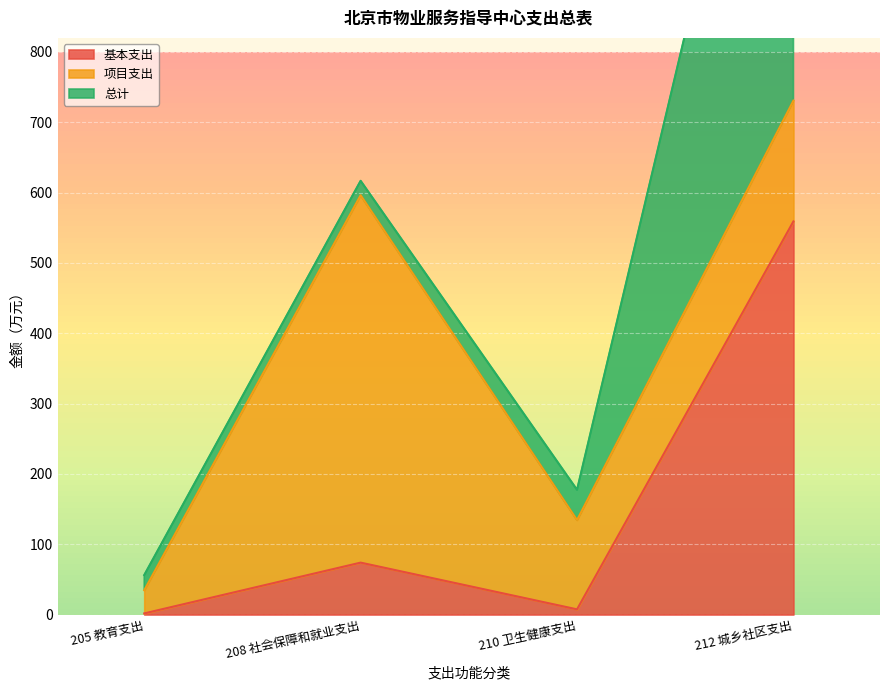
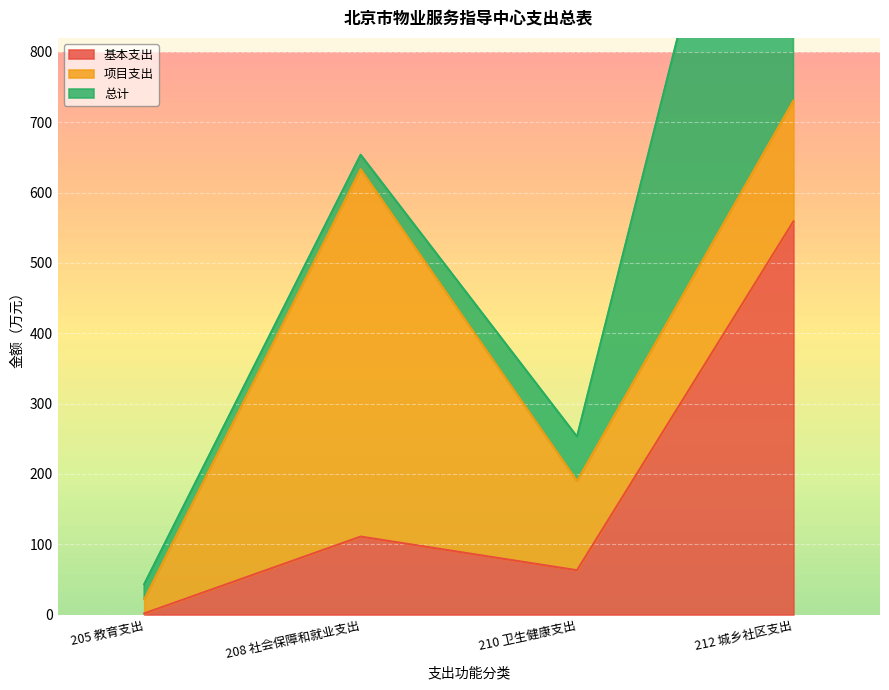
  {
    "基本支出": {
      "205 教育支出": 0,
-     "208 社会保障和就业支出": 70,
-     "210 卫生健康支出": 10,
+     "208 社会保障和就业支出": 110,
+     "210 卫生健康支出": 60,
      "212 城乡社区支出": 560
    },
    "项目支出": {
-     "205 教育支出": 30,
+     "205 教育支出": 20,
      "208 社会保障和就业支出": 520,
      "210 卫生健康支出": 130,
      "212 城乡社区支出": 170
    },
    "总计": {
      "205 教育支出": 20,
      "208 社会保障和就业支出": 20,
-     "210 卫生健康支出": 40
+     "210 卫生健康支出": 60
    }
  }
